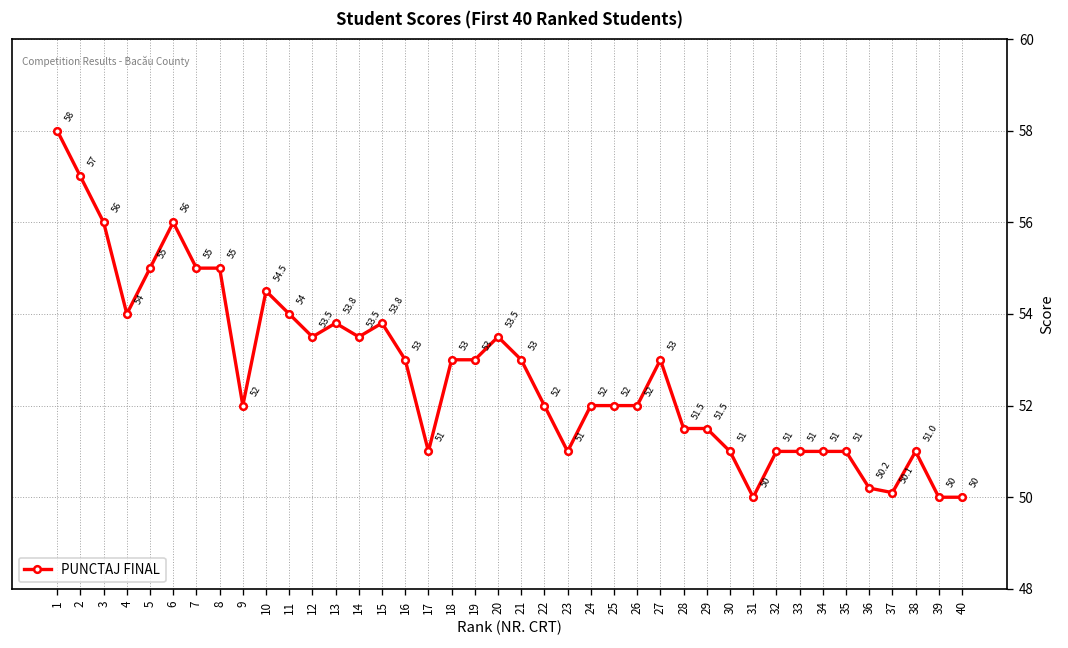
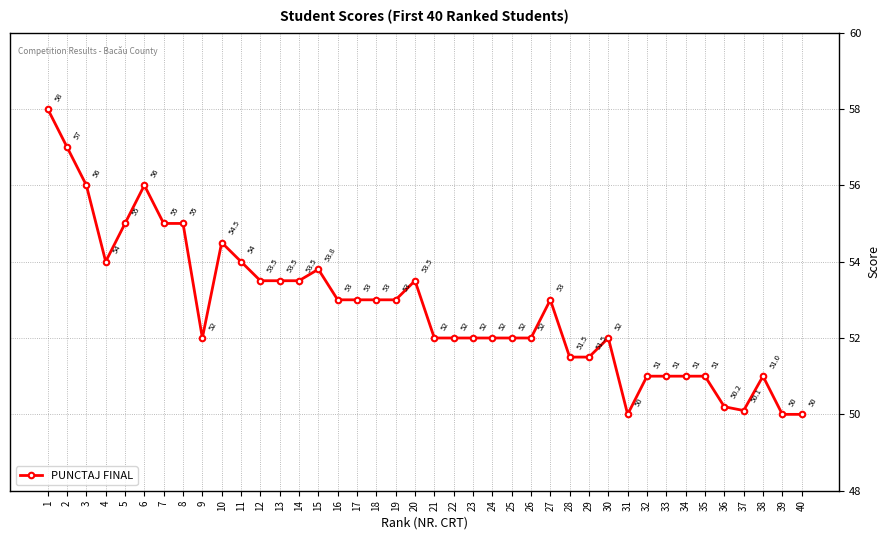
  {
    "1": 58,
    "2": 57,
    "3": 56,
    "4": 54,
    "5": 55,
    "6": 56,
    "8": 55,
    "9": 52,
    "10": 54.5,
    "11": 54,
-   "13": 53.8,
+   "13": 53.5,
    "15": 53.8,
    "16": 53,
-   "17": 51,
+   "17": 53,
    "19": 53,
    "20": 53,
-   "21": 53,
+   "21": 52,
    "22": 52,
-   "23": 51,
+   "23": 52,
    "25": 52,
    "26": 52,
    "27": 53,
    "29": 51.5,
-   "30": 51,
+   "30": 52,
    "31": 50,
    "33": 51,
    "34": 51,
    "35": 51,
    "36": 50.2,
    "37": 50.1,
    "38": 51.0,
    "40": 50
  }
